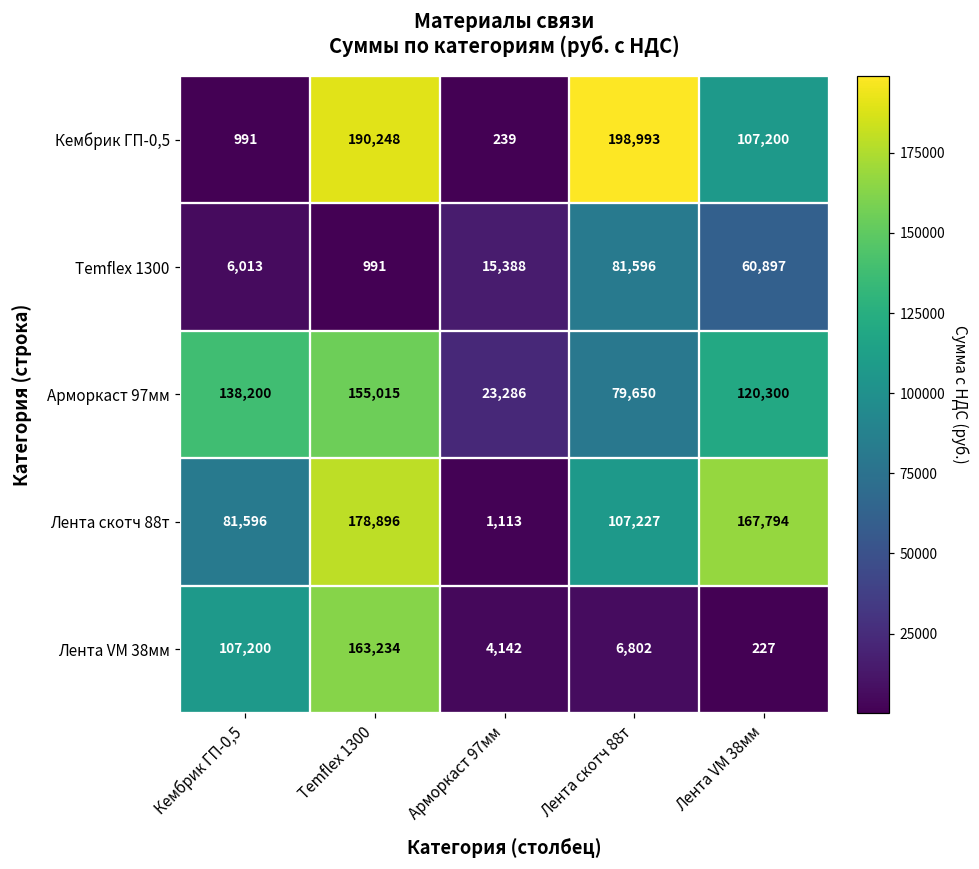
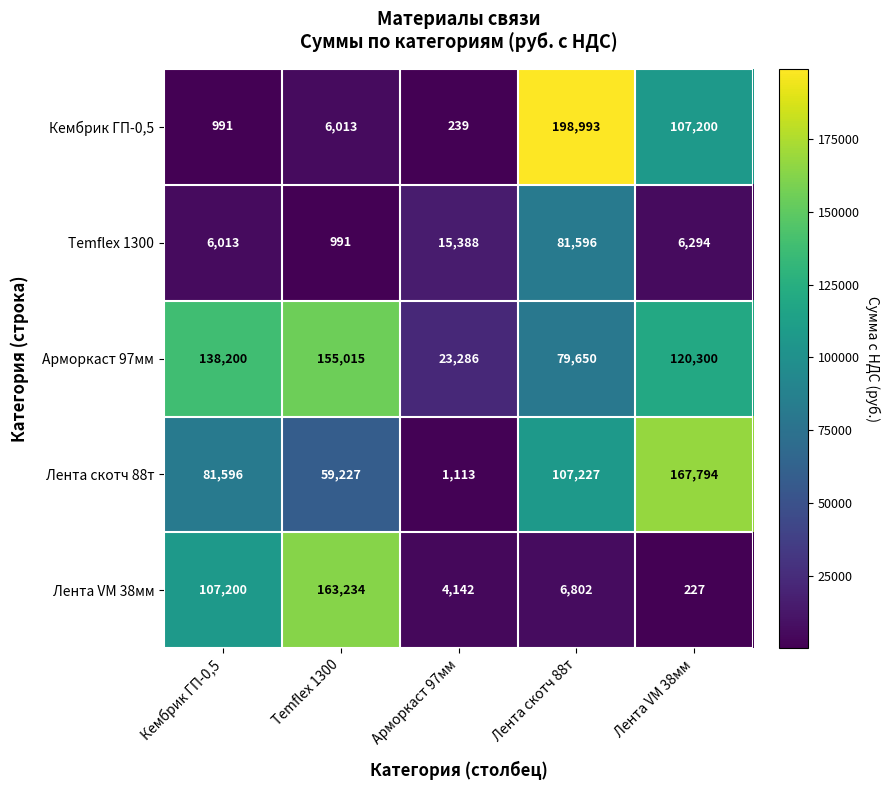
  {
    "Кембрик ГП-0,5": {
      "Кембрик ГП-0,5": "991",
-     "Temflex 1300": "190,248",
+     "Temflex 1300": "6,013",
      "Арморкаст 97мм": "239",
      "Лента скотч 88т": "198,993",
      "Лента VM 38мм": "107,200"
    },
    "Temflex 1300": {
      "Кембрик ГП-0,5": "6,013",
      "Temflex 1300": "991",
      "Арморкаст 97мм": "15,388",
      "Лента скотч 88т": "81,596",
-     "Лента VM 38мм": "60,897"
+     "Лента VM 38мм": "6,294"
    },
    "Арморкаст 97мм": {
      "Кембрик ГП-0,5": "138,200",
      "Temflex 1300": "155,015",
      "Арморкаст 97мм": "23,286",
      "Лента скотч 88т": "79,650",
      "Лента VM 38мм": "120,300"
    },
    "Лента скотч 88т": {
      "Кембрик ГП-0,5": "81,596",
-     "Temflex 1300": "178,896",
+     "Temflex 1300": "59,227",
      "Арморкаст 97мм": "1,113",
      "Лента скотч 88т": "107,227",
      "Лента VM 38мм": "167,794"
    },
    "Лента VM 38мм": {
      "Кембрик ГП-0,5": "107,200",
      "Temflex 1300": "163,234",
      "Арморкаст 97мм": "4,142",
      "Лента скотч 88т": "6,802",
      "Лента VM 38мм": "227"
    }
  }
